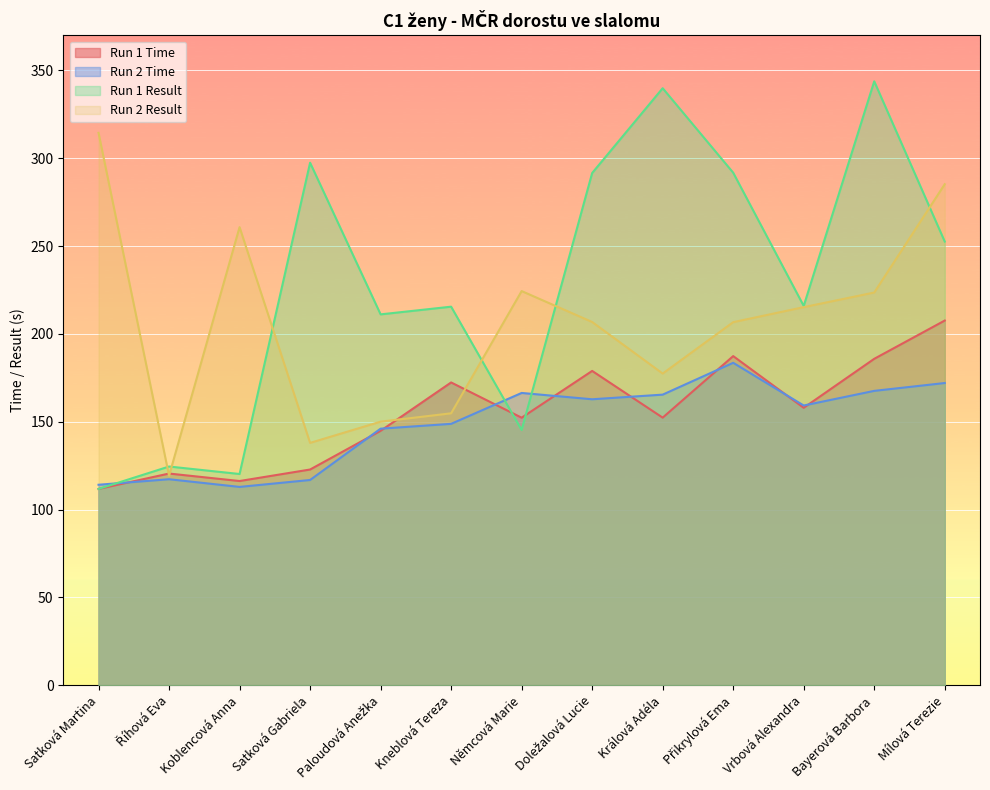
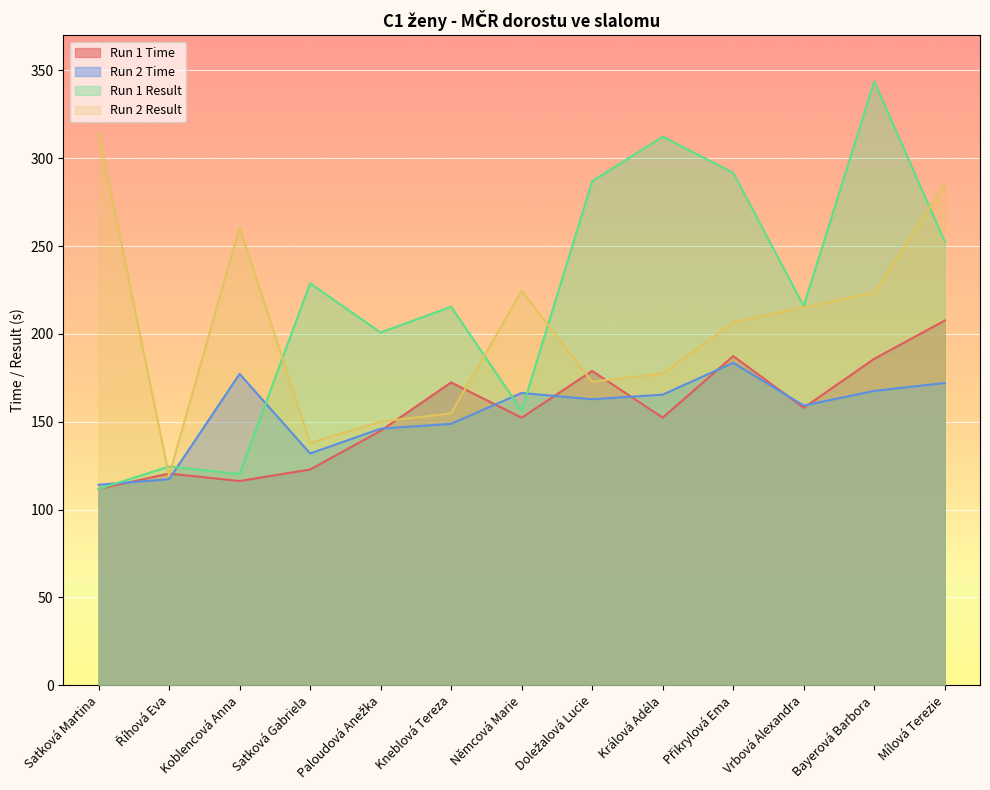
  {
    "Run 1 Time": {
      "Koblencová Anna": 116,
      "Satková Gabriela": 123,
      "Kneblová Tereza": 172,
      "Němcová Marie": 152,
      "Doležalová Lucie": 179,
      "Králová Adéla": 152,
      "Přikrylová Ema": 187,
      "Bayerová Barbora": 186,
      "Mílová Terezie": 208
    },
    "Run 2 Time": {
      "Satková Martina": 114,
      "Říhová Eva": 117,
-     "Koblencová Anna": 113,
-     "Satková Gabriela": 117,
+     "Koblencová Anna": 177,
+     "Satková Gabriela": 132,
      "Kneblová Tereza": 149,
      "Němcová Marie": 166,
      "Doležalová Lucie": 163,
      "Králová Adéla": 165,
      "Přikrylová Ema": 184,
      "Bayerová Barbora": 168,
      "Mílová Terezie": 172
    },
    "Run 1 Result": {
      "Říhová Eva": 124,
      "Koblencová Anna": 120,
-     "Satková Gabriela": 297,
-     "Paloudová Anežka": 211,
+     "Satková Gabriela": 229,
+     "Paloudová Anežka": 201,
      "Kneblová Tereza": 216,
-     "Němcová Marie": 145,
-     "Doležalová Lucie": 292,
-     "Králová Adéla": 340,
+     "Němcová Marie": 156,
+     "Doležalová Lucie": 287,
+     "Králová Adéla": 312,
      "Přikrylová Ema": 292,
      "Bayerová Barbora": 344,
      "Mílová Terezie": 253
    },
    "Run 2 Result": {
      "Satková Martina": 314,
      "Koblencová Anna": 261,
      "Satková Gabriela": 138,
      "Paloudová Anežka": 150,
      "Kneblová Tereza": 155,
      "Němcová Marie": 224,
-     "Doležalová Lucie": 207,
+     "Doležalová Lucie": 173,
      "Králová Adéla": 177,
      "Přikrylová Ema": 207,
      "Bayerová Barbora": 224,
      "Mílová Terezie": 285
    }
  }
